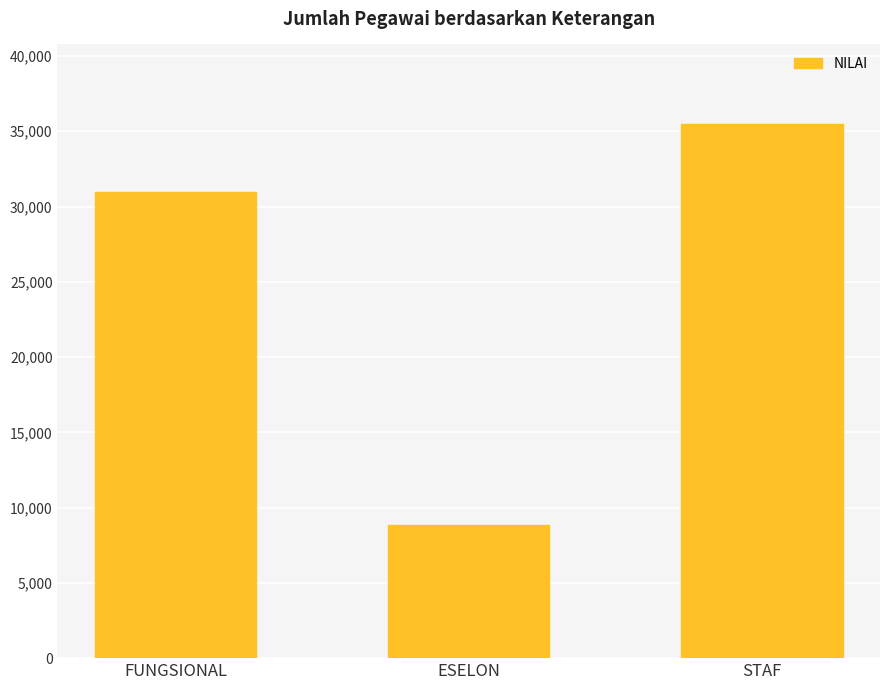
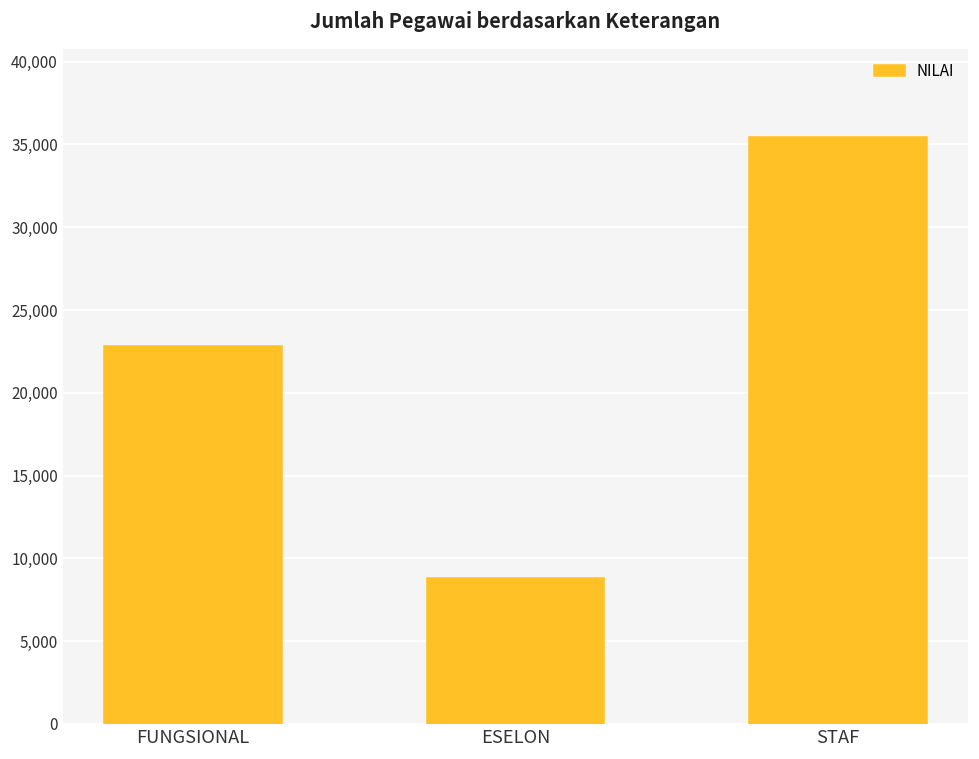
  {
-   "FUNGSIONAL": "31,000",
+   "FUNGSIONAL": "22,800",
    "ESELON": "8,800",
    "STAF": "35,500"
  }
